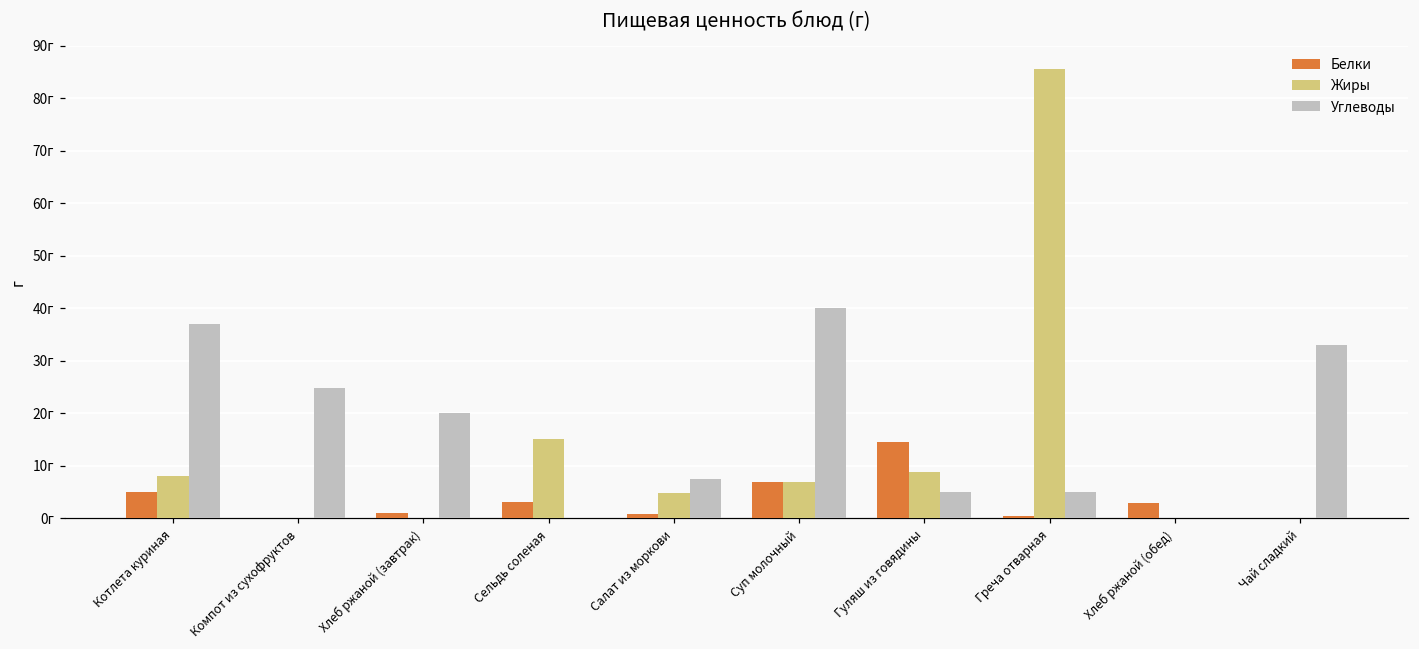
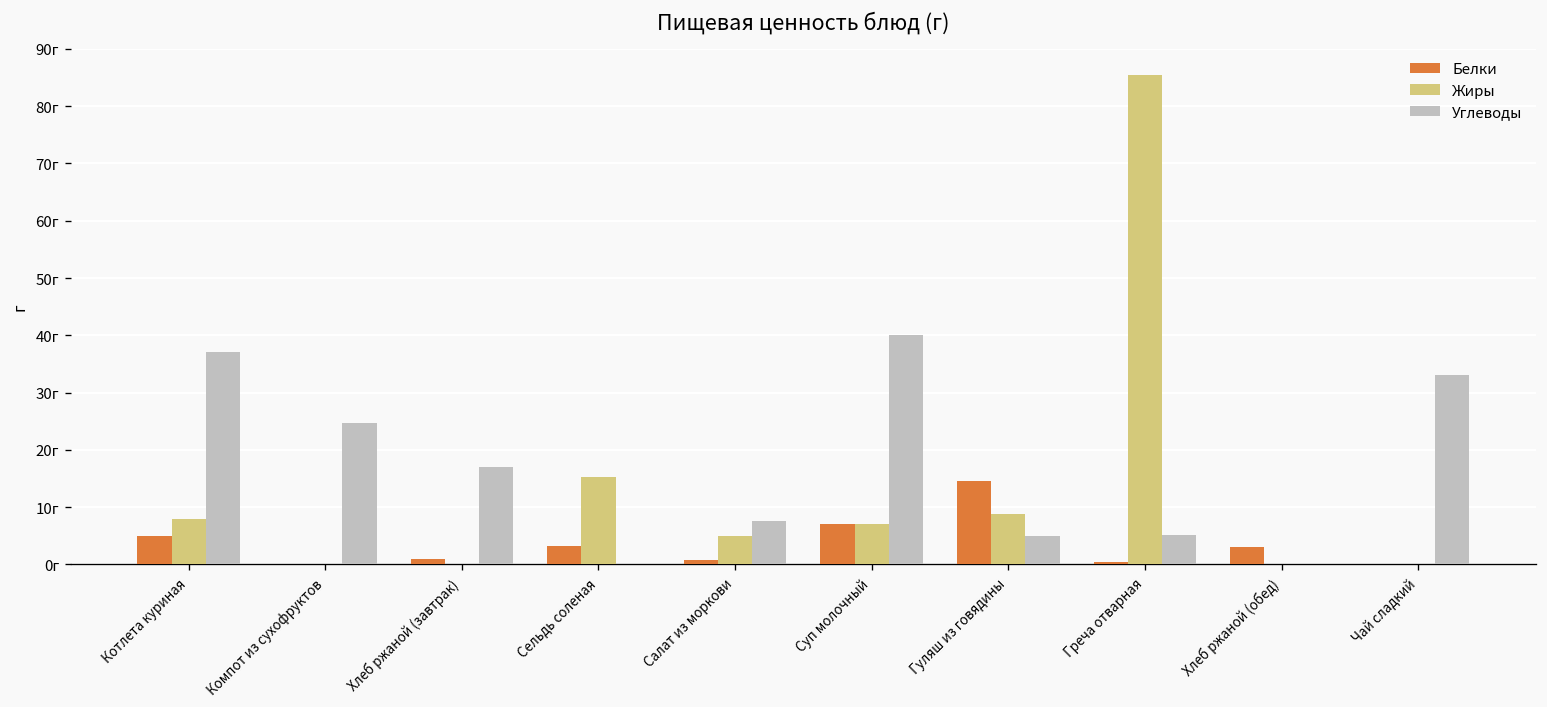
  {
    "Белки": {
      "Котлета куриная": "5г",
      "Компот из сухофруктов": "0г",
      "Хлеб ржаной (завтрак)": "1г",
      "Сельдь соленая": "3г",
      "Салат из моркови": "1г",
      "Суп молочный": "7г",
      "Гуляш из говядины": "15г",
      "Хлеб ржаной (обед)": "3г",
      "Чай сладкий": "0г"
    },
    "Жиры": {
      "Котлета куриная": "8г",
      "Компот из сухофруктов": "0г",
      "Хлеб ржаной (завтрак)": "0г",
      "Сельдь соленая": "15г",
      "Салат из моркови": "5г",
      "Суп молочный": "7г",
      "Гуляш из говядины": "9г",
      "Греча отварная": "86г",
      "Хлеб ржаной (обед)": "0г",
      "Чай сладкий": "0г"
    },
    "Углеводы": {
      "Котлета куриная": "37г",
      "Компот из сухофруктов": "25г",
-     "Хлеб ржаной (завтрак)": "20г",
+     "Хлеб ржаной (завтрак)": "17г",
      "Сельдь соленая": "0г",
      "Салат из моркови": "8г",
      "Суп молочный": "40г",
      "Гуляш из говядины": "5г",
      "Греча отварная": "5г",
      "Хлеб ржаной (обед)": "0г",
      "Чай сладкий": "33г"
    }
  }
